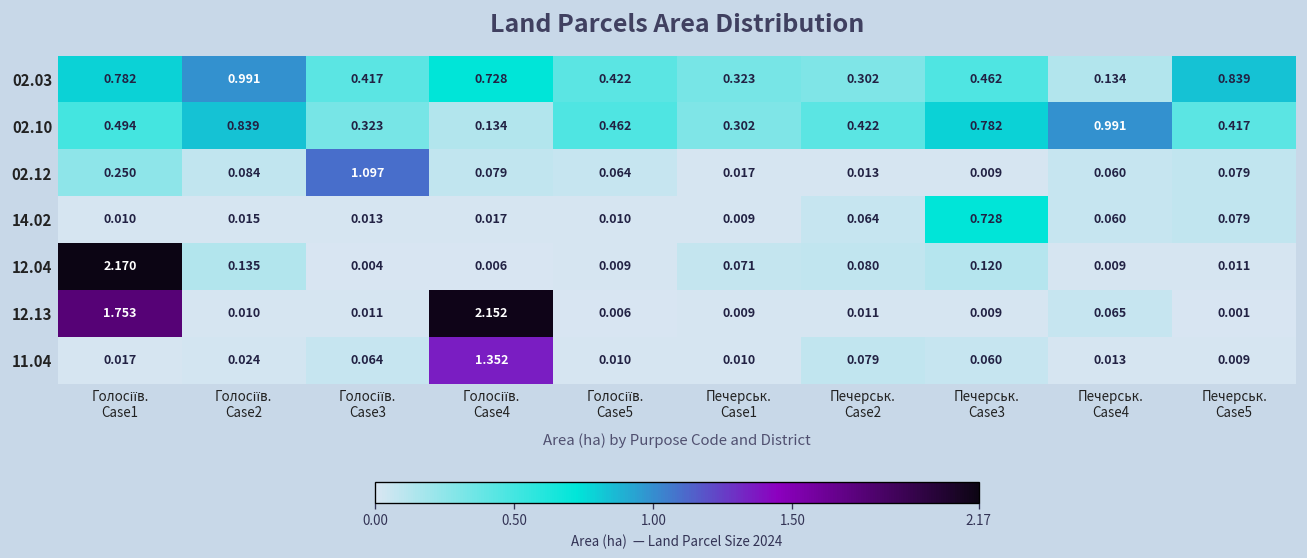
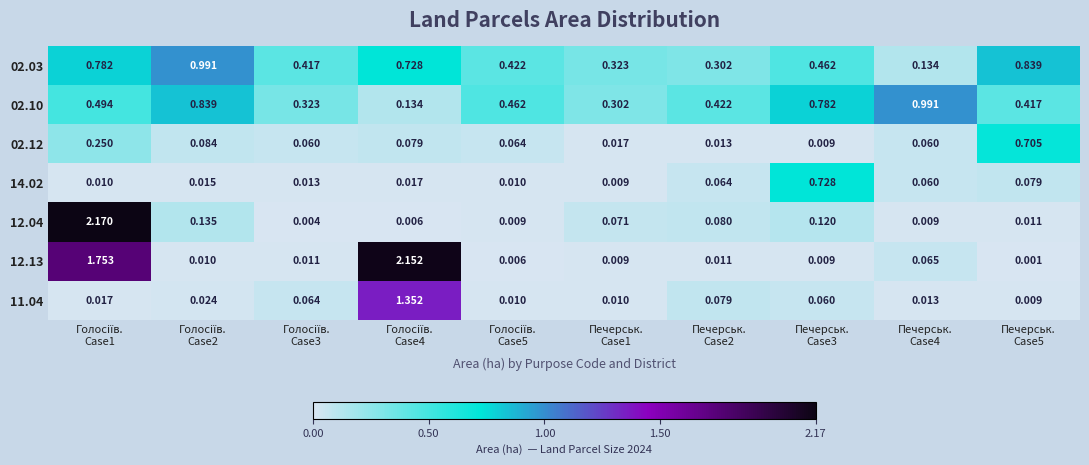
  {
    "02.03": {
      "Голосіїв. Case1": 0.782,
      "Голосіїв. Case2": 0.991,
      "Голосіїв. Case3": 0.417,
      "Голосіїв. Case4": 0.728,
      "Голосіїв. Case5": 0.422,
      "Печерськ. Case1": 0.323,
      "Печерськ. Case2": 0.302,
      "Печерськ. Case3": 0.462,
      "Печерськ. Case4": 0.134,
      "Печерськ. Case5": 0.839
    },
    "02.10": {
      "Голосіїв. Case1": 0.494,
      "Голосіїв. Case2": 0.839,
      "Голосіїв. Case3": 0.323,
      "Голосіїв. Case4": 0.134,
      "Голосіїв. Case5": 0.462,
      "Печерськ. Case1": 0.302,
      "Печерськ. Case2": 0.422,
      "Печерськ. Case3": 0.782,
      "Печерськ. Case4": 0.991,
      "Печерськ. Case5": 0.417
    },
    "02.12": {
      "Голосіїв. Case1": 0.250,
      "Голосіїв. Case2": 0.084,
-     "Голосіїв. Case3": 1.097,
+     "Голосіїв. Case3": 0.060,
      "Голосіїв. Case4": 0.079,
      "Голосіїв. Case5": 0.064,
      "Печерськ. Case1": 0.017,
      "Печерськ. Case2": 0.013,
      "Печерськ. Case3": 0.009,
      "Печерськ. Case4": 0.060,
-     "Печерськ. Case5": 0.079
+     "Печерськ. Case5": 0.705
    },
    "14.02": {
      "Голосіїв. Case1": 0.010,
      "Голосіїв. Case2": 0.015,
      "Голосіїв. Case3": 0.013,
      "Голосіїв. Case4": 0.017,
      "Голосіїв. Case5": 0.010,
      "Печерськ. Case1": 0.009,
      "Печерськ. Case2": 0.064,
      "Печерськ. Case3": 0.728,
      "Печерськ. Case4": 0.060,
      "Печерськ. Case5": 0.079
    },
    "12.04": {
      "Голосіїв. Case1": 2.170,
      "Голосіїв. Case2": 0.135,
      "Голосіїв. Case3": 0.004,
      "Голосіїв. Case4": 0.006,
      "Голосіїв. Case5": 0.009,
      "Печерськ. Case1": 0.071,
      "Печерськ. Case2": 0.080,
      "Печерськ. Case3": 0.120,
      "Печерськ. Case4": 0.009,
      "Печерськ. Case5": 0.011
    },
    "12.13": {
      "Голосіїв. Case1": 1.753,
      "Голосіїв. Case2": 0.010,
      "Голосіїв. Case3": 0.011,
      "Голосіїв. Case4": 2.152,
      "Голосіїв. Case5": 0.006,
      "Печерськ. Case1": 0.009,
      "Печерськ. Case2": 0.011,
      "Печерськ. Case3": 0.009,
      "Печерськ. Case4": 0.065,
      "Печерськ. Case5": 0.001
    },
    "11.04": {
      "Голосіїв. Case1": 0.017,
      "Голосіїв. Case2": 0.024,
      "Голосіїв. Case3": 0.064,
      "Голосіїв. Case4": 1.352,
      "Голосіїв. Case5": 0.010,
      "Печерськ. Case1": 0.010,
      "Печерськ. Case2": 0.079,
      "Печерськ. Case3": 0.060,
      "Печерськ. Case4": 0.013,
      "Печерськ. Case5": 0.009
    }
  }
